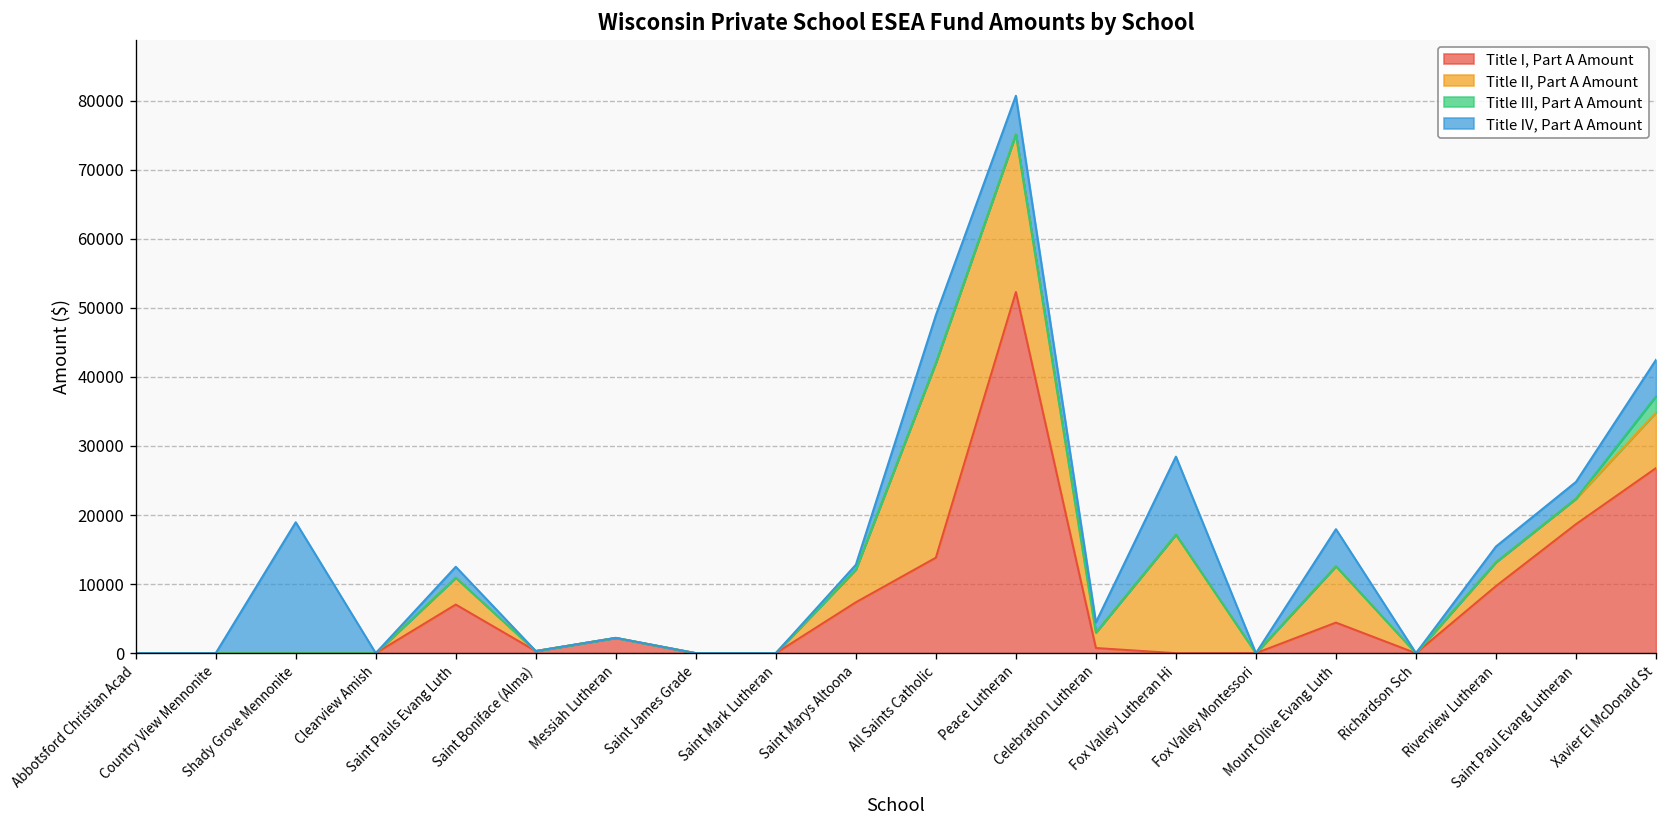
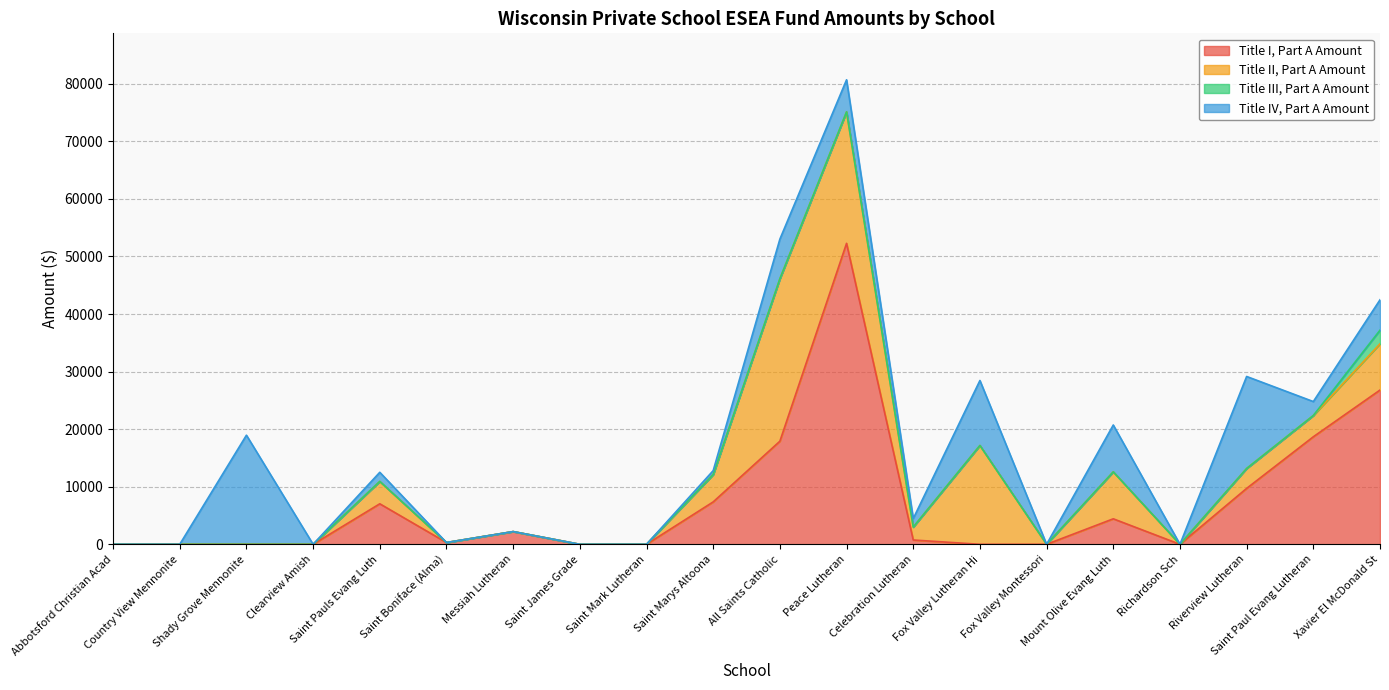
  {
    "Title I, Part A Amount": {
      "Saint Pauls Evang Luth": 7000,
      "Saint Marys Altoona": 7000,
-     "All Saints Catholic": 14000,
+     "All Saints Catholic": 18000,
      "Peace Lutheran": 52000,
      "Celebration Lutheran": 1000,
      "Fox Valley Lutheran Hi": 0,
      "Mount Olive Evang Luth": 4000,
      "Riverview Lutheran": 10000,
      "Saint Paul Evang Lutheran": 19000,
      "Xavier El McDonald St": 27000
    },
    "Title II, Part A Amount": {
      "Xavier El McDonald St": 8000
    },
    "Title III, Part A Amount": {
      "Xavier El McDonald St": 2000
    },
    "Title IV, Part A Amount": {
      "Shady Grove Mennonite": 19000,
      "Saint Pauls Evang Luth": 2000,
      "Saint Marys Altoona": 1000,
      "All Saints Catholic": 7000,
      "Peace Lutheran": 6000,
      "Celebration Lutheran": 1000,
      "Fox Valley Lutheran Hi": 11000,
-     "Mount Olive Evang Luth": 5000,
-     "Riverview Lutheran": 2000,
+     "Mount Olive Evang Luth": 8000,
+     "Riverview Lutheran": 16000,
      "Saint Paul Evang Lutheran": 2000,
      "Xavier El McDonald St": 5000
    }
  }
